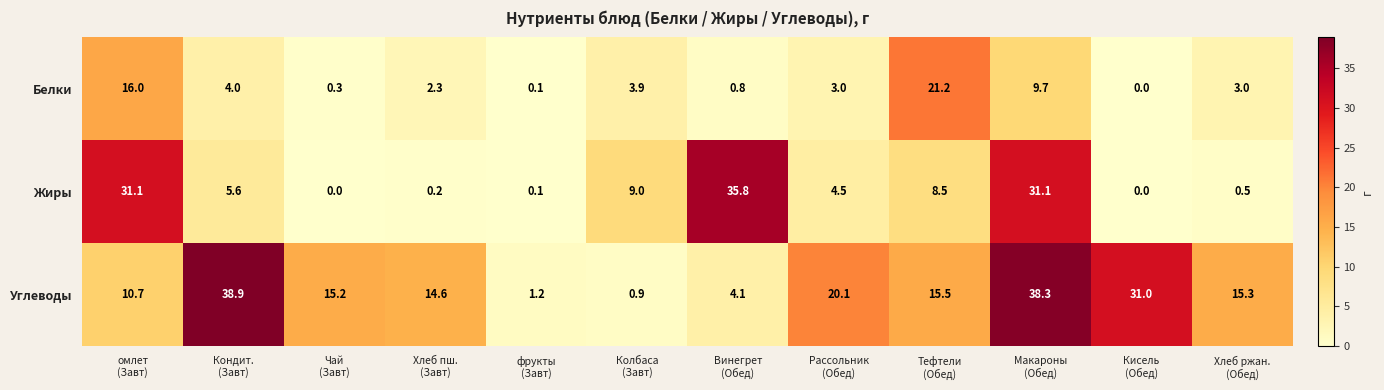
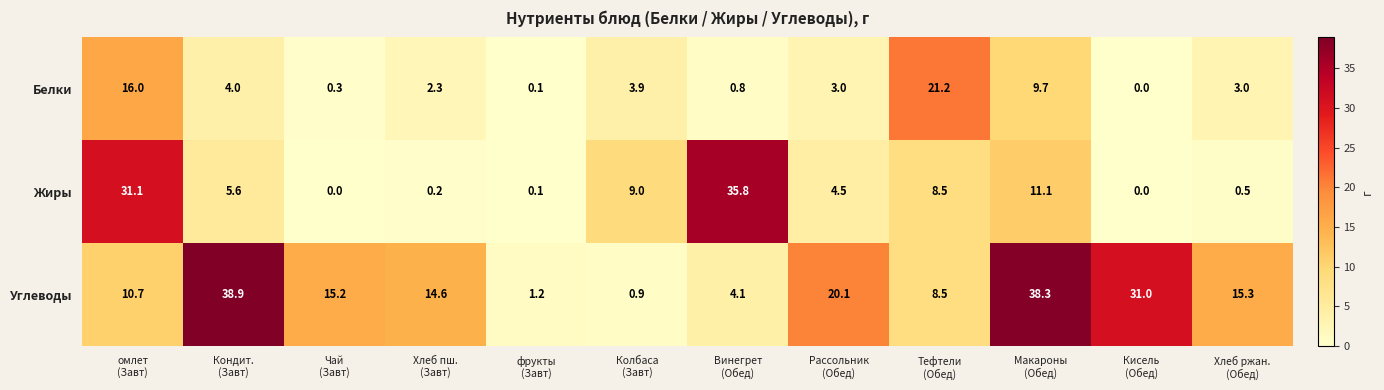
  {
    "Белки": {
      "омлет (Завт)": 16.0,
      "Кондит. (Завт)": 4.0,
      "Чай (Завт)": 0.3,
      "Хлеб пш. (Завт)": 2.3,
      "фрукты (Завт)": 0.1,
      "Колбаса (Завт)": 3.9,
      "Винегрет (Обед)": 0.8,
      "Рассольник (Обед)": 3.0,
      "Тефтели (Обед)": 21.2,
      "Макароны (Обед)": 9.7,
      "Кисель (Обед)": 0.0,
      "Хлеб ржан. (Обед)": 3.0
    },
    "Жиры": {
      "омлет (Завт)": 31.1,
      "Кондит. (Завт)": 5.6,
      "Чай (Завт)": 0.0,
      "Хлеб пш. (Завт)": 0.2,
      "фрукты (Завт)": 0.1,
      "Колбаса (Завт)": 9.0,
      "Винегрет (Обед)": 35.8,
      "Рассольник (Обед)": 4.5,
      "Тефтели (Обед)": 8.5,
-     "Макароны (Обед)": 31.1,
+     "Макароны (Обед)": 11.1,
      "Кисель (Обед)": 0.0,
      "Хлеб ржан. (Обед)": 0.5
    },
    "Углеводы": {
      "омлет (Завт)": 10.7,
      "Кондит. (Завт)": 38.9,
      "Чай (Завт)": 15.2,
      "Хлеб пш. (Завт)": 14.6,
      "фрукты (Завт)": 1.2,
      "Колбаса (Завт)": 0.9,
      "Винегрет (Обед)": 4.1,
      "Рассольник (Обед)": 20.1,
-     "Тефтели (Обед)": 15.5,
+     "Тефтели (Обед)": 8.5,
      "Макароны (Обед)": 38.3,
      "Кисель (Обед)": 31.0,
      "Хлеб ржан. (Обед)": 15.3
    }
  }
